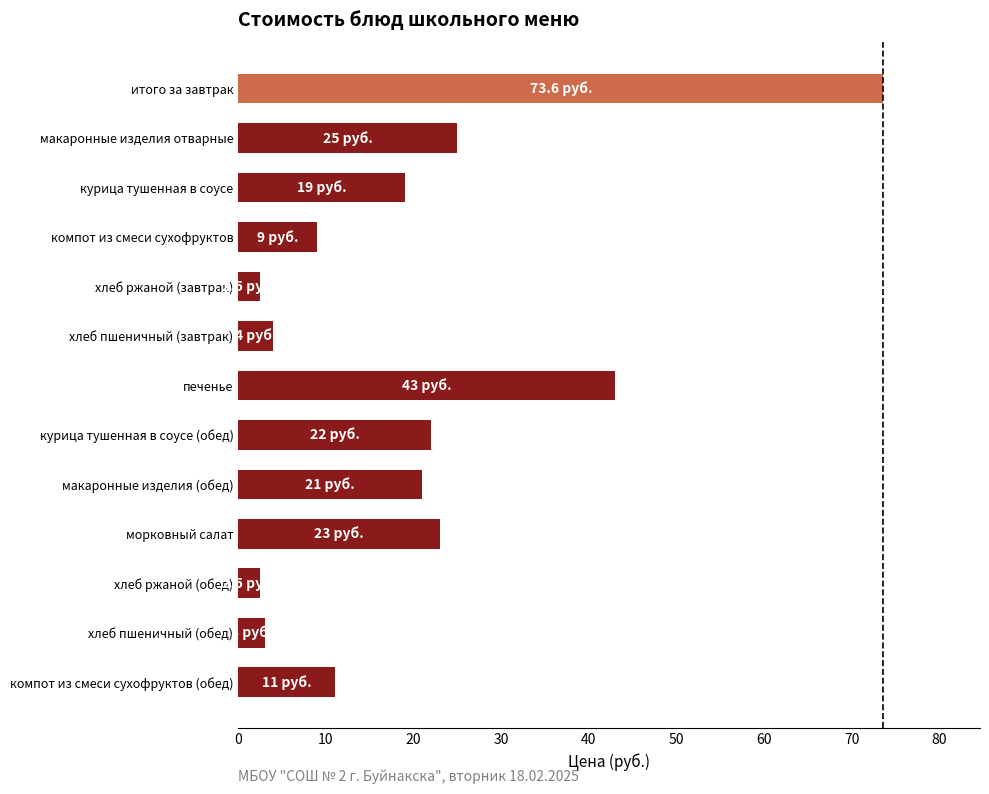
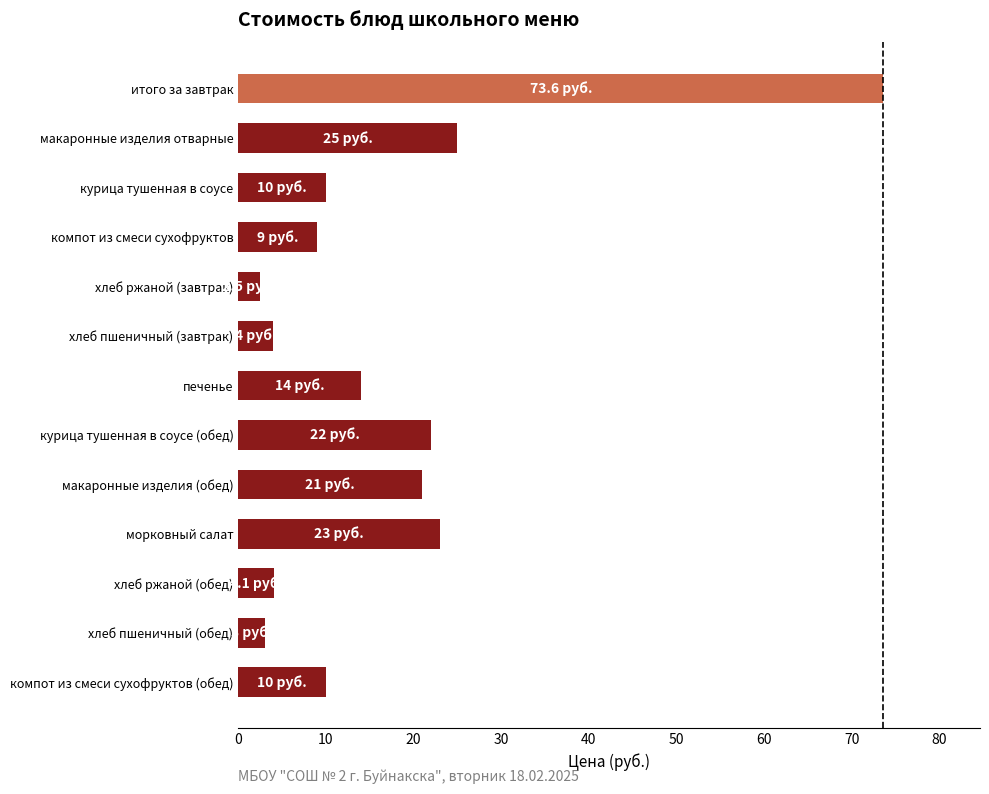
  {
    "итого за завтрак": 73.6,
    "макаронные изделия отварные": 25,
-   "курица тушенная в соусе": 19,
+   "курица тушенная в соусе": 10,
    "компот из смеси сухофруктов": 9,
    "хлеб пшеничный (завтрак)": 4,
-   "печенье": 43,
+   "печенье": 14,
    "курица тушенная в соусе (обед)": 22,
    "макаронные изделия (обед)": 21,
    "морковный салат": 23,
-   "хлеб ржаной (обед)": 3,
+   "хлеб ржаной (обед)": 4,
    "хлеб пшеничный (обед)": 3,
-   "компот из смеси сухофруктов (обед)": 11
+   "компот из смеси сухофруктов (обед)": 10
  }
